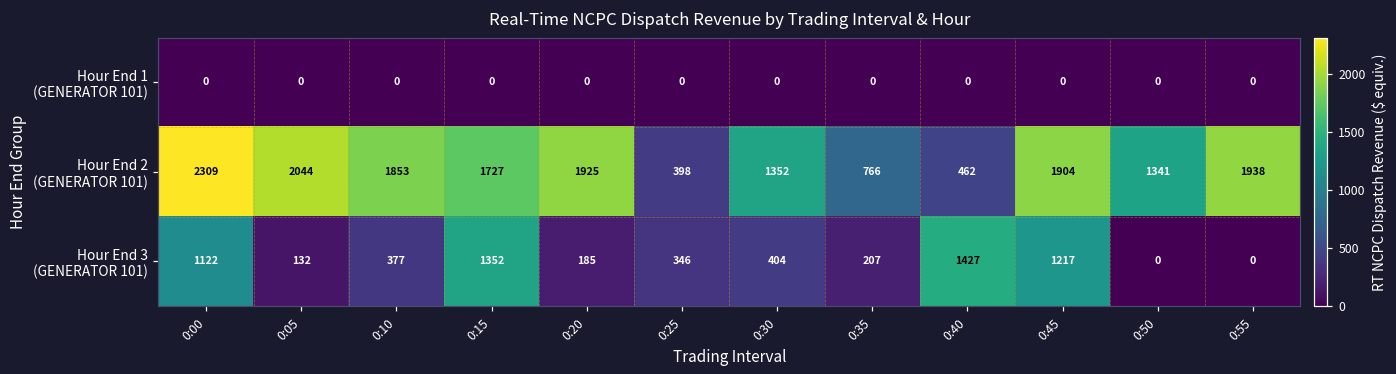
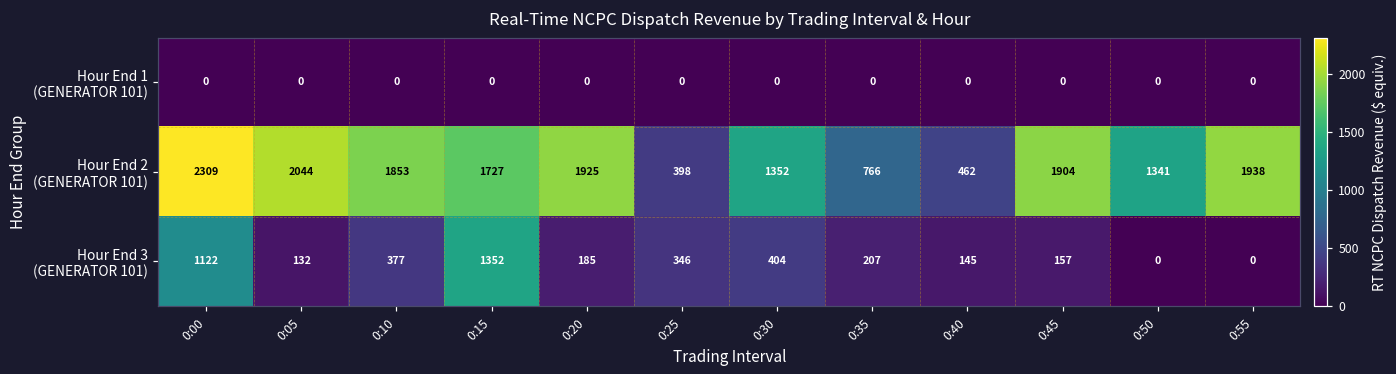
  {
    "Hour End 1 (GENERATOR 101)": {
      "0:00": 0,
      "0:05": 0,
      "0:10": 0,
      "0:15": 0,
      "0:20": 0,
      "0:25": 0,
      "0:30": 0,
      "0:35": 0,
      "0:40": 0,
      "0:45": 0,
      "0:50": 0,
      "0:55": 0
    },
    "Hour End 2 (GENERATOR 101)": {
      "0:00": 2309,
      "0:05": 2044,
      "0:10": 1853,
      "0:15": 1727,
      "0:20": 1925,
      "0:25": 398,
      "0:30": 1352,
      "0:35": 766,
      "0:40": 462,
      "0:45": 1904,
      "0:50": 1341,
      "0:55": 1938
    },
    "Hour End 3 (GENERATOR 101)": {
      "0:00": 1122,
      "0:05": 132,
      "0:10": 377,
      "0:15": 1352,
      "0:20": 185,
      "0:25": 346,
      "0:30": 404,
      "0:35": 207,
-     "0:40": 1427,
-     "0:45": 1217,
+     "0:40": 145,
+     "0:45": 157,
      "0:50": 0,
      "0:55": 0
    }
  }
